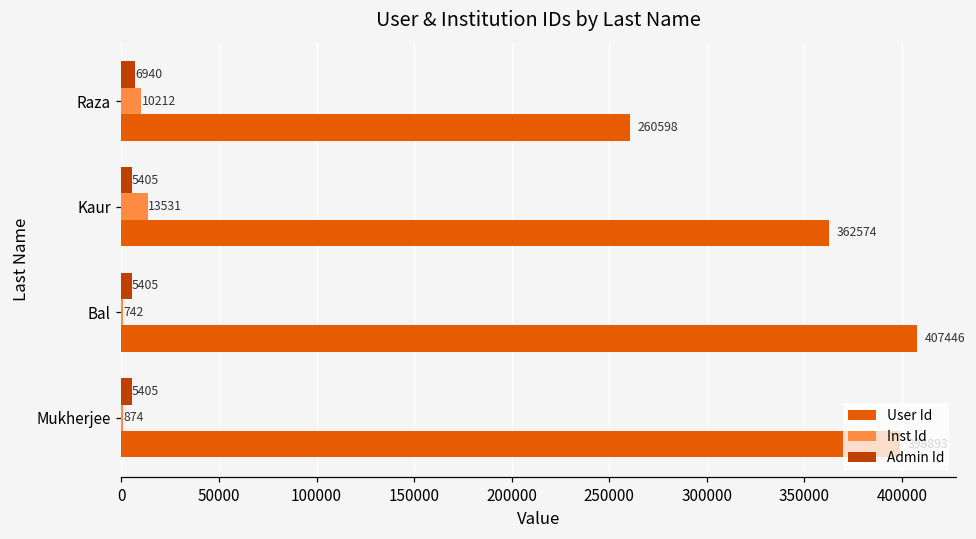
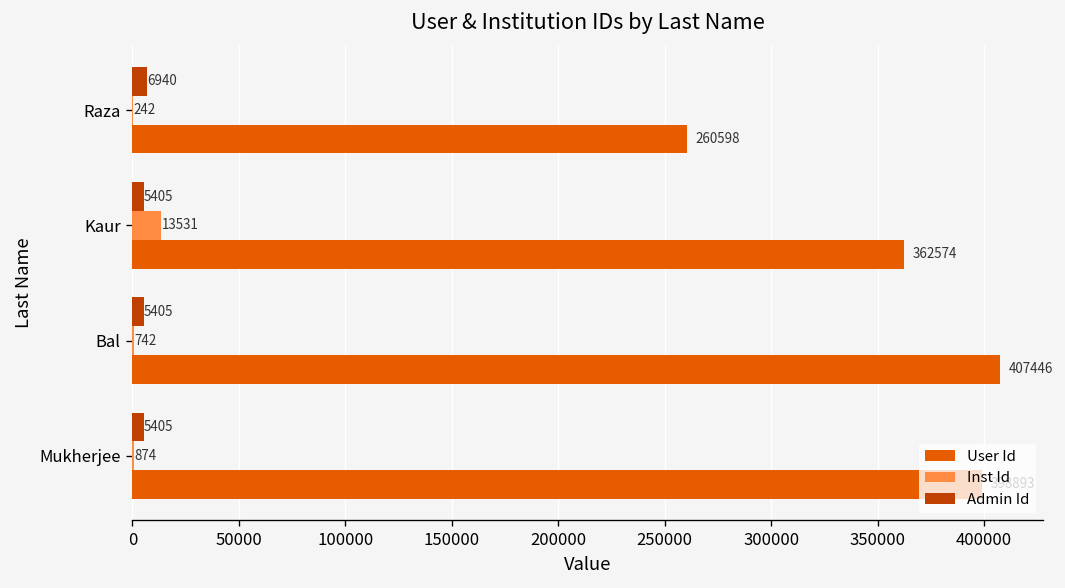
  {
    "Inst Id": {
-     "Raza": 10212,
+     "Raza": 242,
      "Kaur": 13531,
      "Bal": 742,
      "Mukherjee": 874
    }
  }
